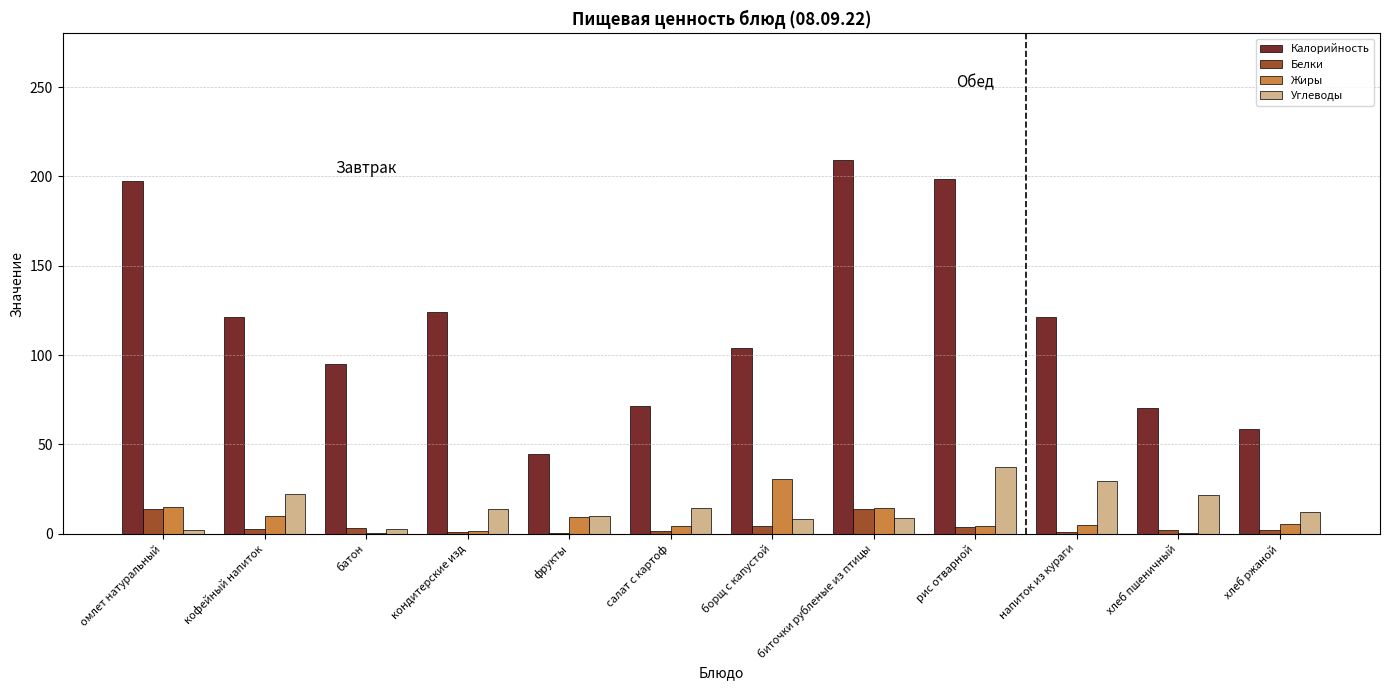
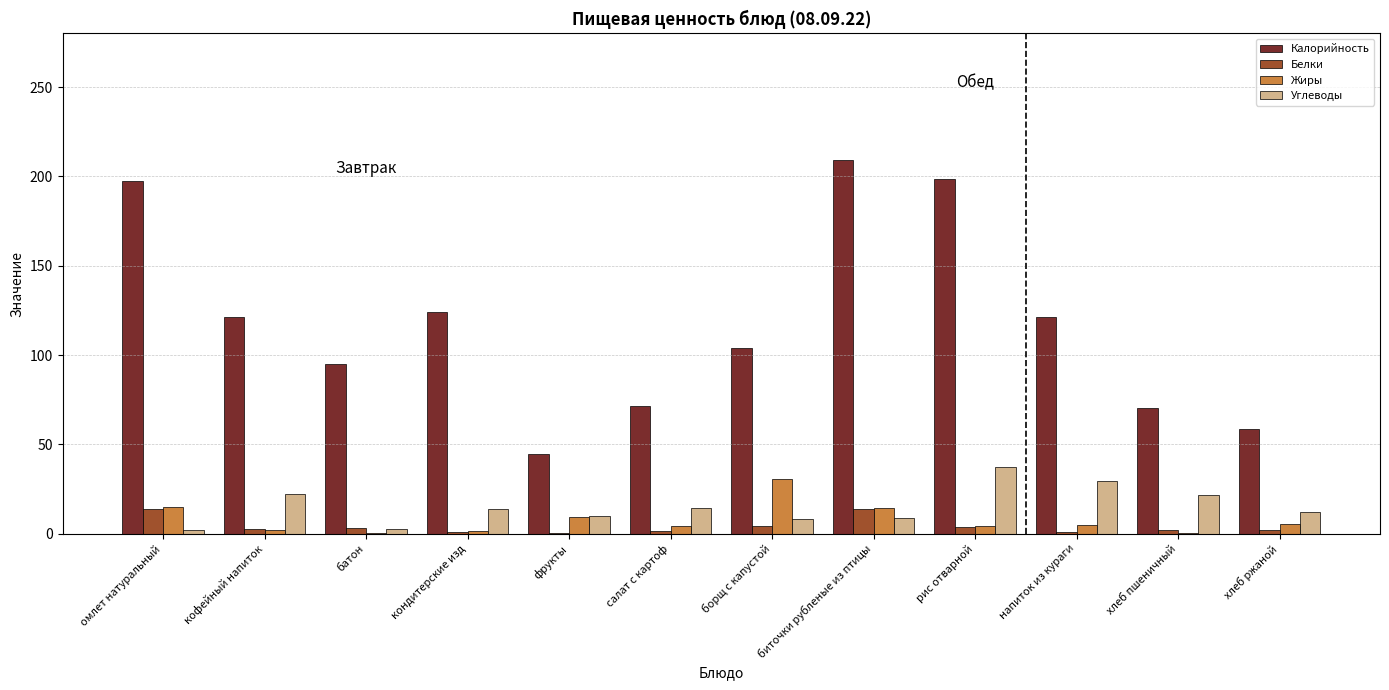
  {
    "Жиры": {
      "омлет натуральный": 15,
-     "кофейный напиток": 10,
+     "кофейный напиток": 2,
      "фрукты": 9,
      "салат с картоф": 4,
      "борщ с капустой": 31,
      "биточки рубленые из птицы": 15,
      "рис отварной": 4,
      "напиток из кураги": 5,
      "хлеб ржаной": 5
    },
    "Углеводы": {
      "омлет натуральный": 2,
      "кофейный напиток": 22,
      "батон": 3,
      "кондитерские изд": 14,
      "фрукты": 10,
      "салат с картоф": 14,
      "борщ с капустой": 8,
      "биточки рубленые из птицы": 9,
      "рис отварной": 37,
      "напиток из кураги": 29,
      "хлеб пшеничный": 22,
      "хлеб ржаной": 12
    }
  }
